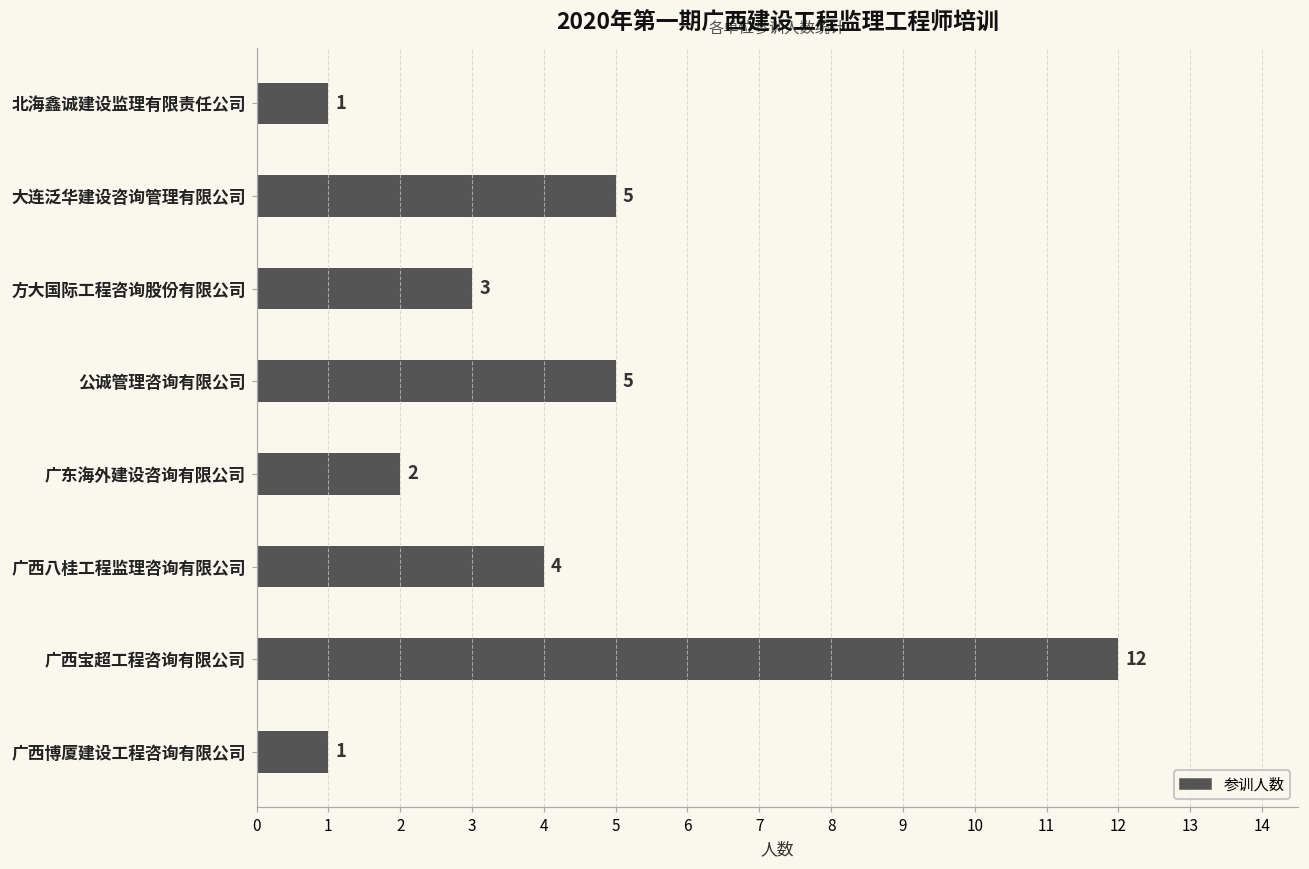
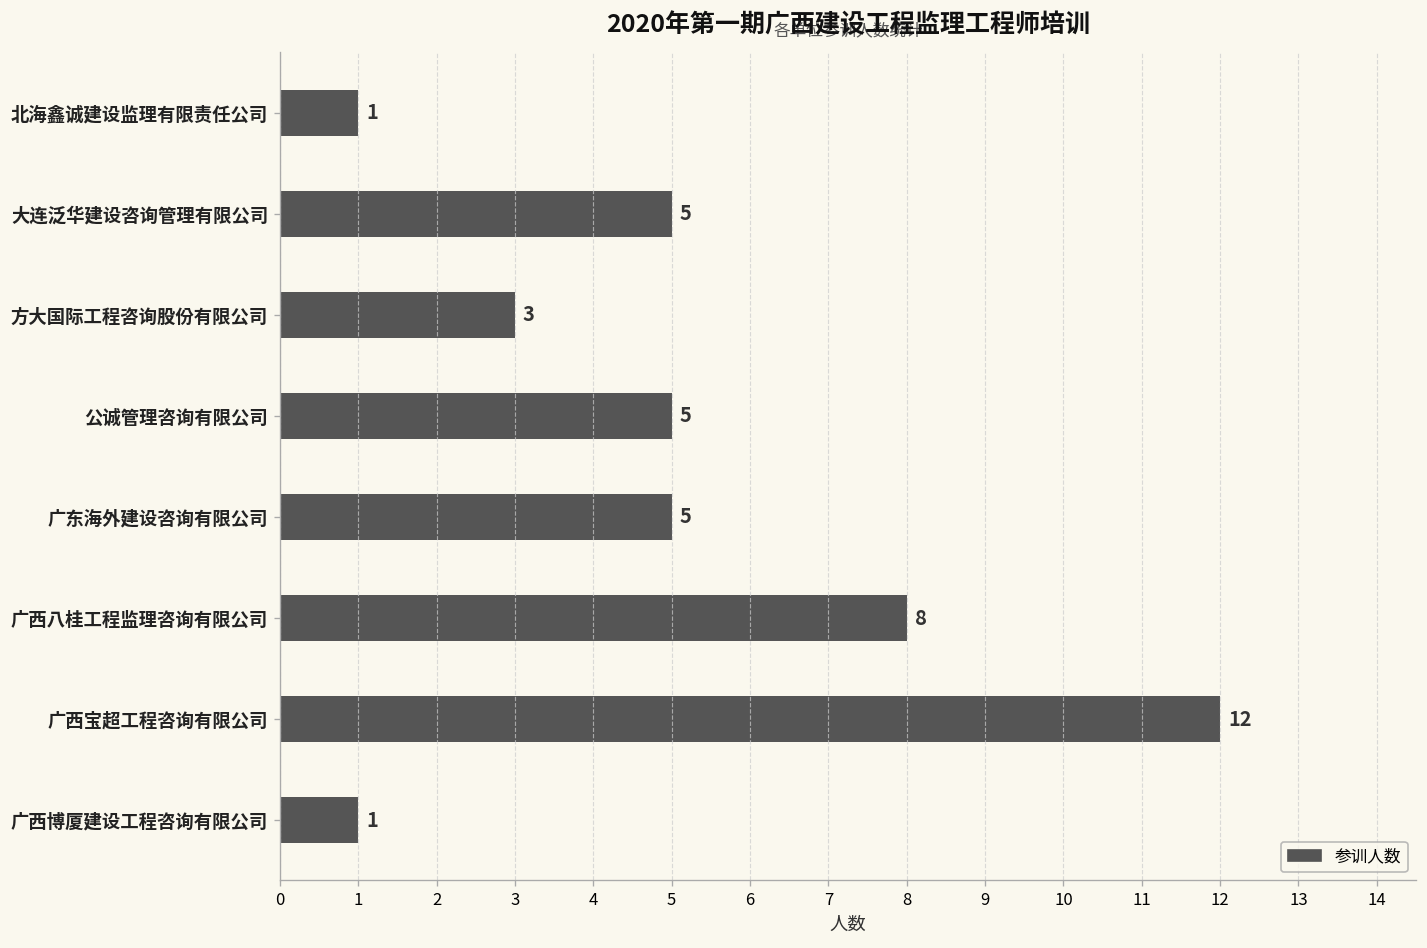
  {
    "北海鑫诚建设监理有限责任公司": 1,
    "大连泛华建设咨询管理有限公司": 5,
    "方大国际工程咨询股份有限公司": 3,
    "公诚管理咨询有限公司": 5,
-   "广东海外建设咨询有限公司": 2,
-   "广西八桂工程监理咨询有限公司": 4,
+   "广东海外建设咨询有限公司": 5,
+   "广西八桂工程监理咨询有限公司": 8,
    "广西宝超工程咨询有限公司": 12,
    "广西博厦建设工程咨询有限公司": 1
  }
